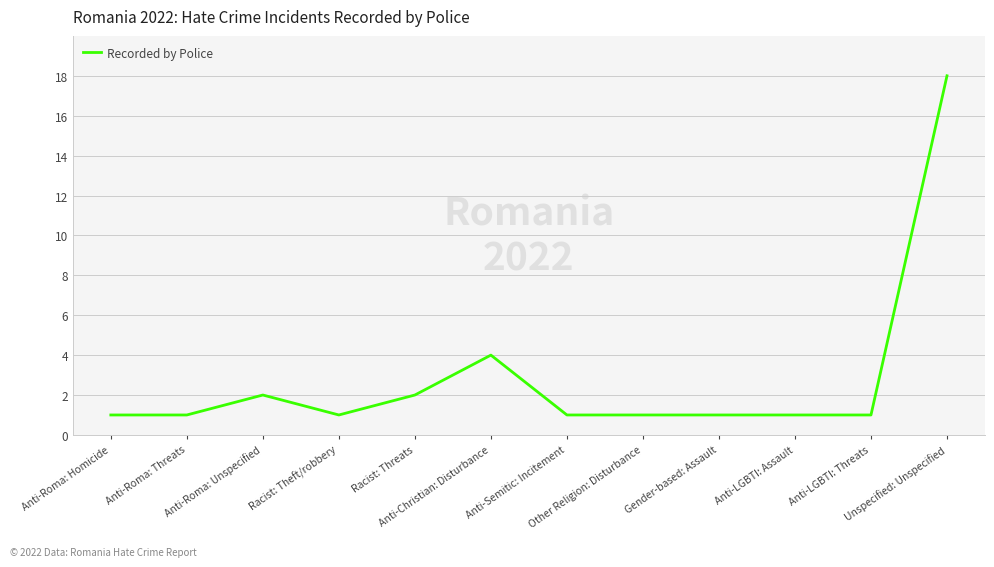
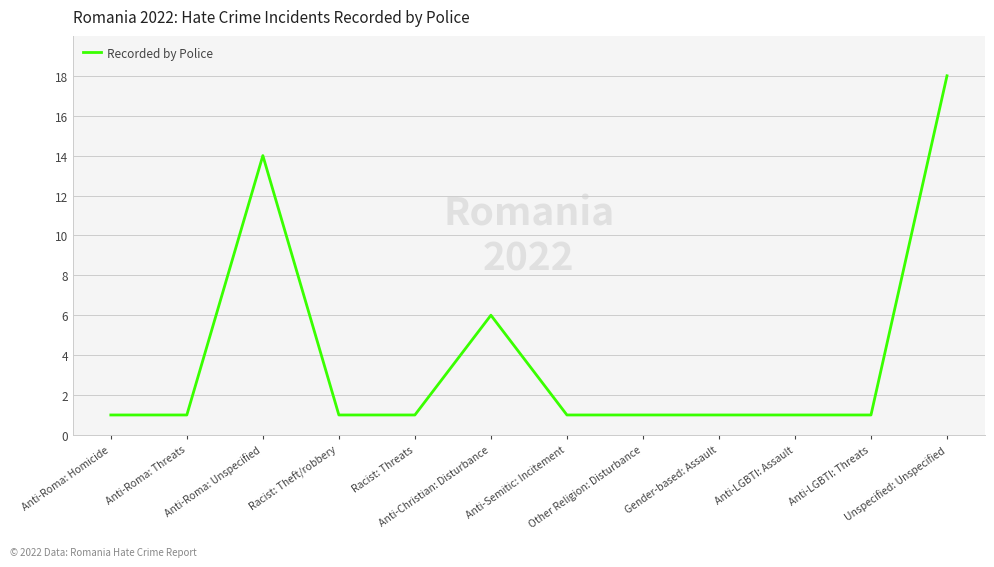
  {
    "Anti-Roma: Homicide": 1,
    "Anti-Roma: Threats": 1,
-   "Anti-Roma: Unspecified": 2,
+   "Anti-Roma: Unspecified": 14,
    "Racist: Theft/robbery": 1,
-   "Racist: Threats": 2,
-   "Anti-Christian: Disturbance": 4,
+   "Racist: Threats": 1,
+   "Anti-Christian: Disturbance": 6,
    "Anti-Semitic: Incitement": 1,
    "Other Religion: Disturbance": 1,
    "Gender-based: Assault": 1,
    "Anti-LGBTI: Assault": 1,
    "Anti-LGBTI: Threats": 1,
    "Unspecified: Unspecified": 18
  }
